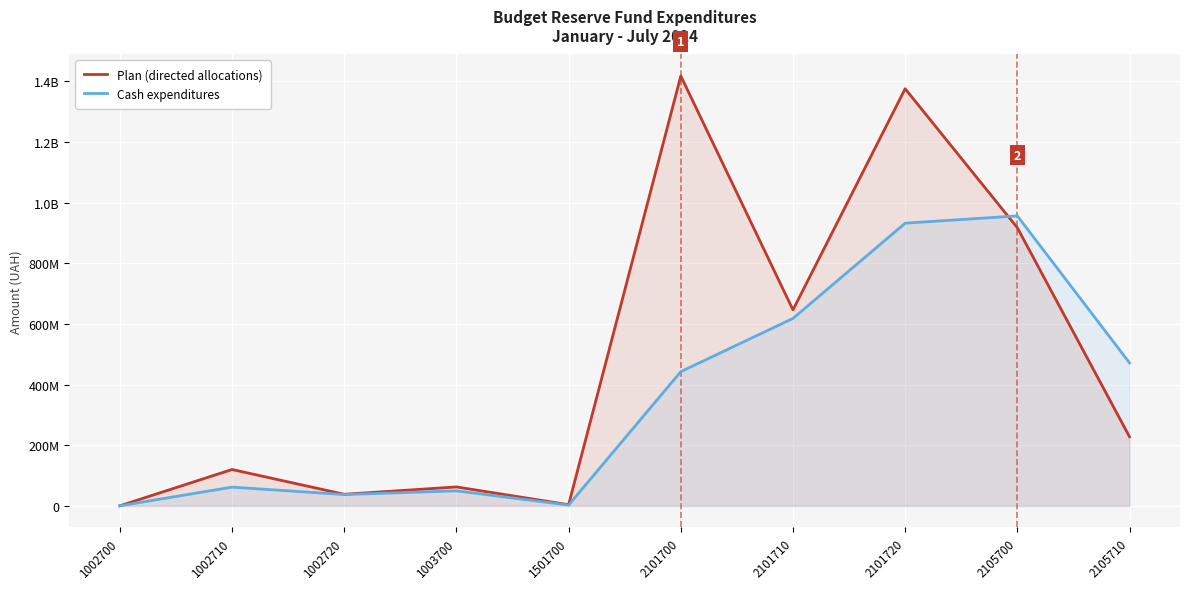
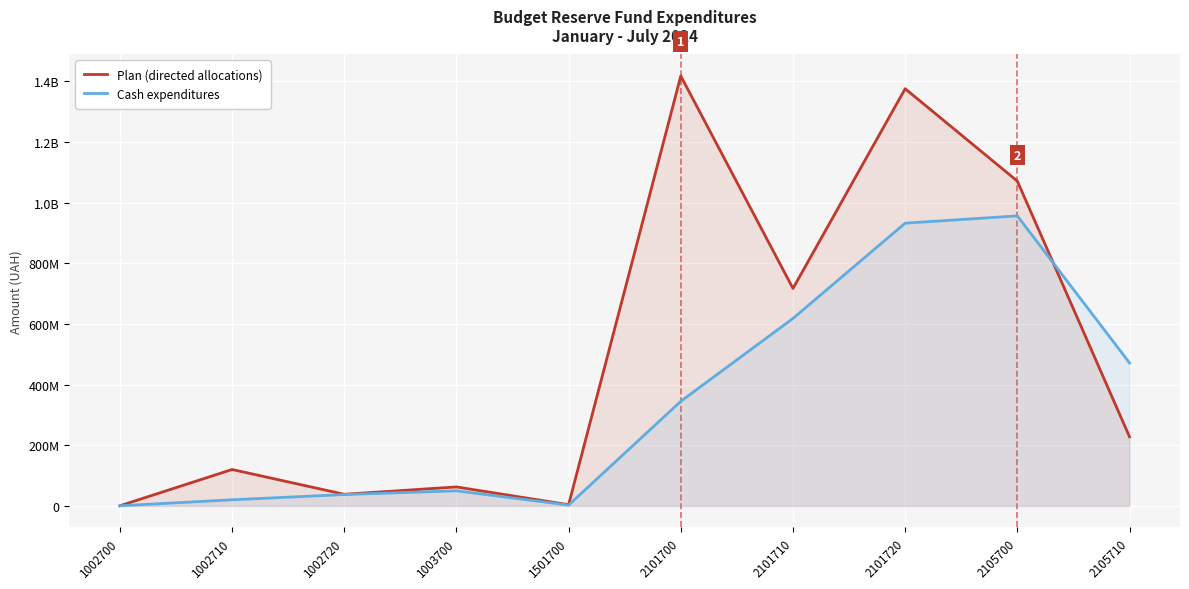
  {
    "Plan (directed allocations)": {
      "1002710": 120000000,
      "1003700": 60000000,
      "2101700": 1420000000,
-     "2101710": 650000000,
+     "2101710": 720000000,
      "2101720": 1380000000,
-     "2105700": 920000000,
+     "2105700": 1070000000,
      "2105710": 230000000
    },
    "Cash expenditures": {
-     "1002710": 60000000,
+     "1002710": 20000000,
      "1003700": 50000000,
-     "2101700": 440000000,
+     "2101700": 340000000,
      "2101710": 620000000,
      "2101720": 930000000,
      "2105700": 960000000,
      "2105710": 470000000
    }
  }
